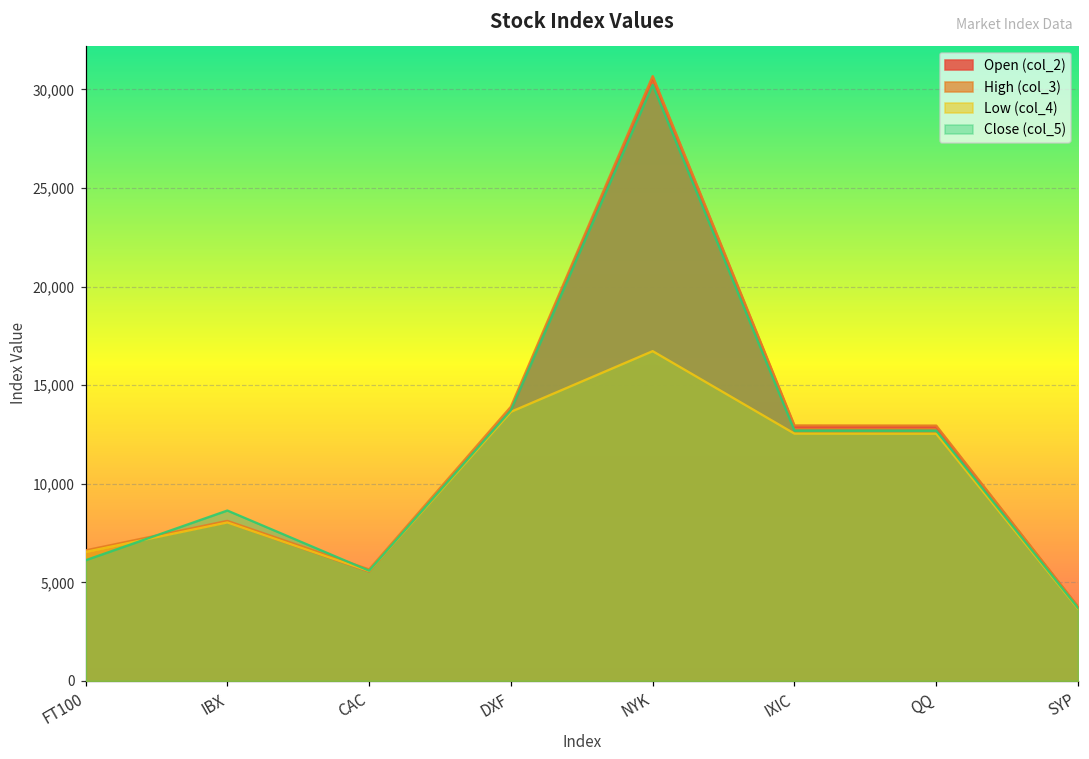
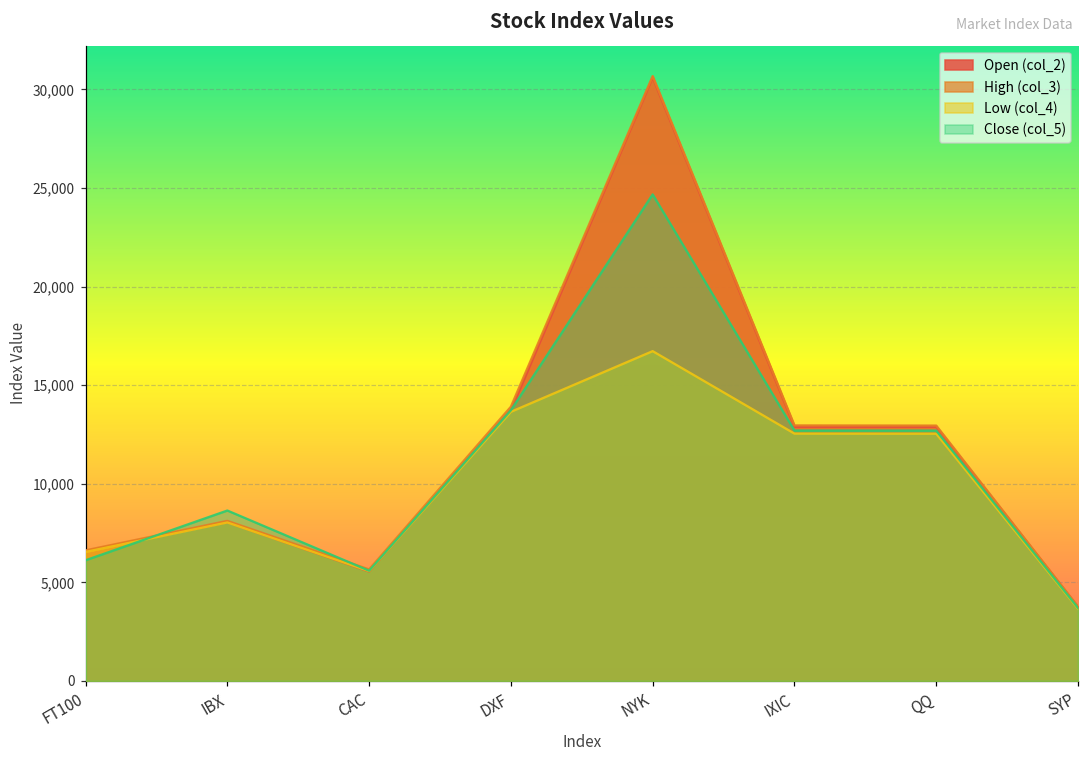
  {
    "Low (col_4)": {
      "NYK": "16,700",
      "IXIC": "12,500",
      "QQ": "12,500"
    },
    "Close (col_5)": {
      "FT100": "6,100",
      "IBX": "8,600",
-     "NYK": "30,200",
+     "NYK": "24,700",
      "IXIC": "12,700",
      "QQ": "12,700"
    }
  }
